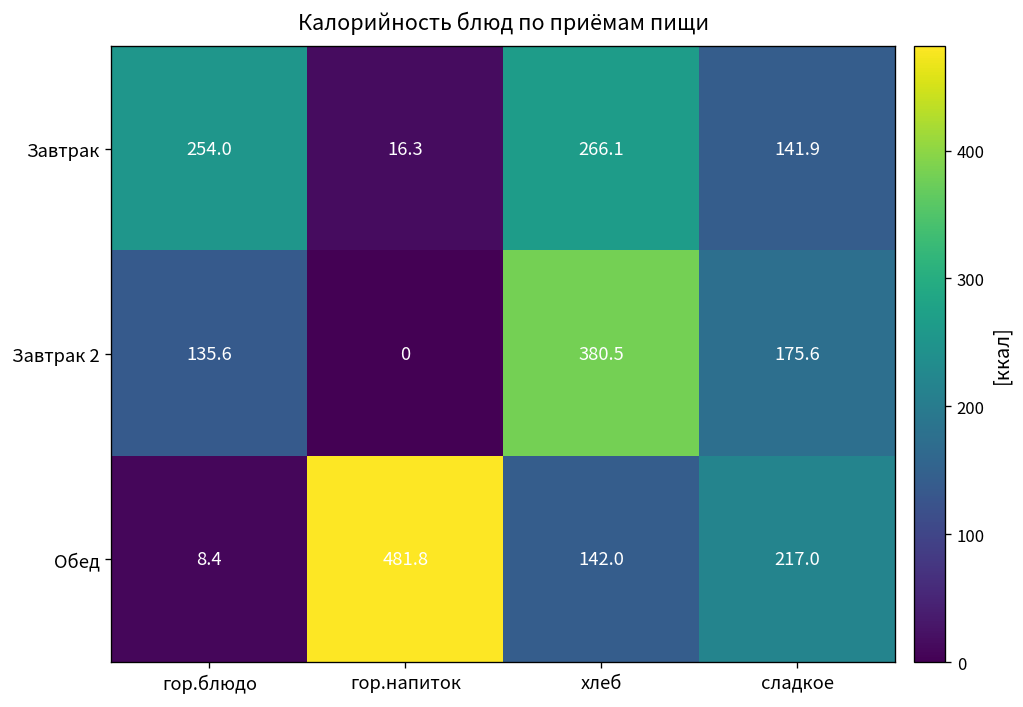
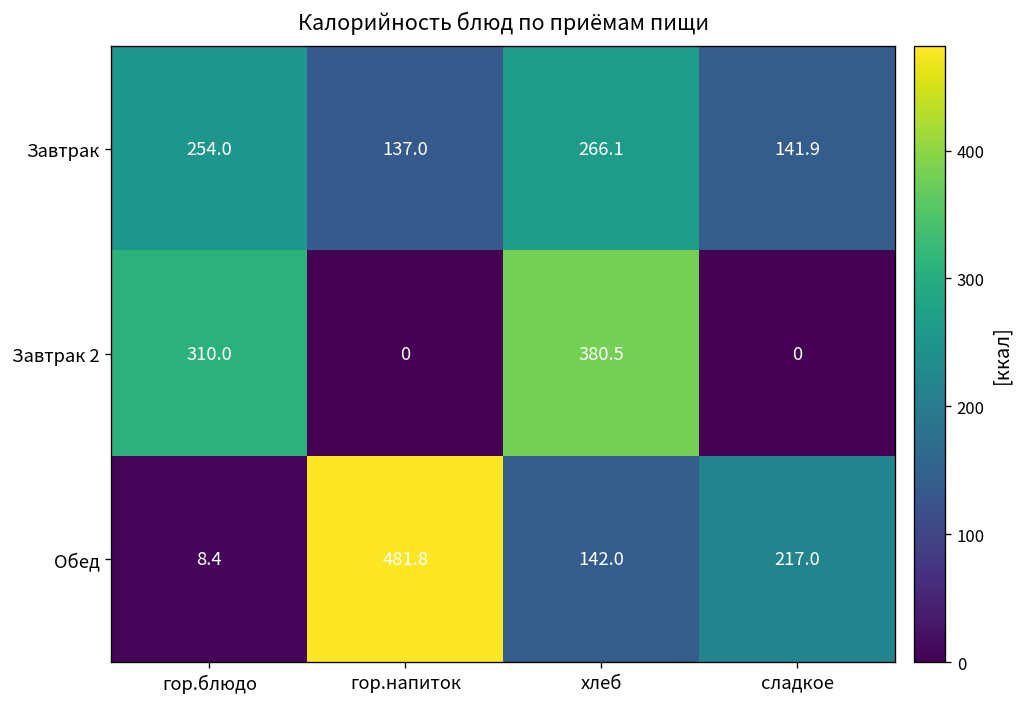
  {
    "Завтрак": {
      "гор.блюдо": 254.0,
-     "гор.напиток": 16.3,
+     "гор.напиток": 137.0,
      "хлеб": 266.1,
      "сладкое": 141.9
    },
    "Завтрак 2": {
-     "гор.блюдо": 135.6,
+     "гор.блюдо": 310.0,
      "гор.напиток": 0,
      "хлеб": 380.5,
-     "сладкое": 175.6
+     "сладкое": 0
    },
    "Обед": {
      "гор.блюдо": 8.4,
      "гор.напиток": 481.8,
      "хлеб": 142.0,
      "сладкое": 217.0
    }
  }
